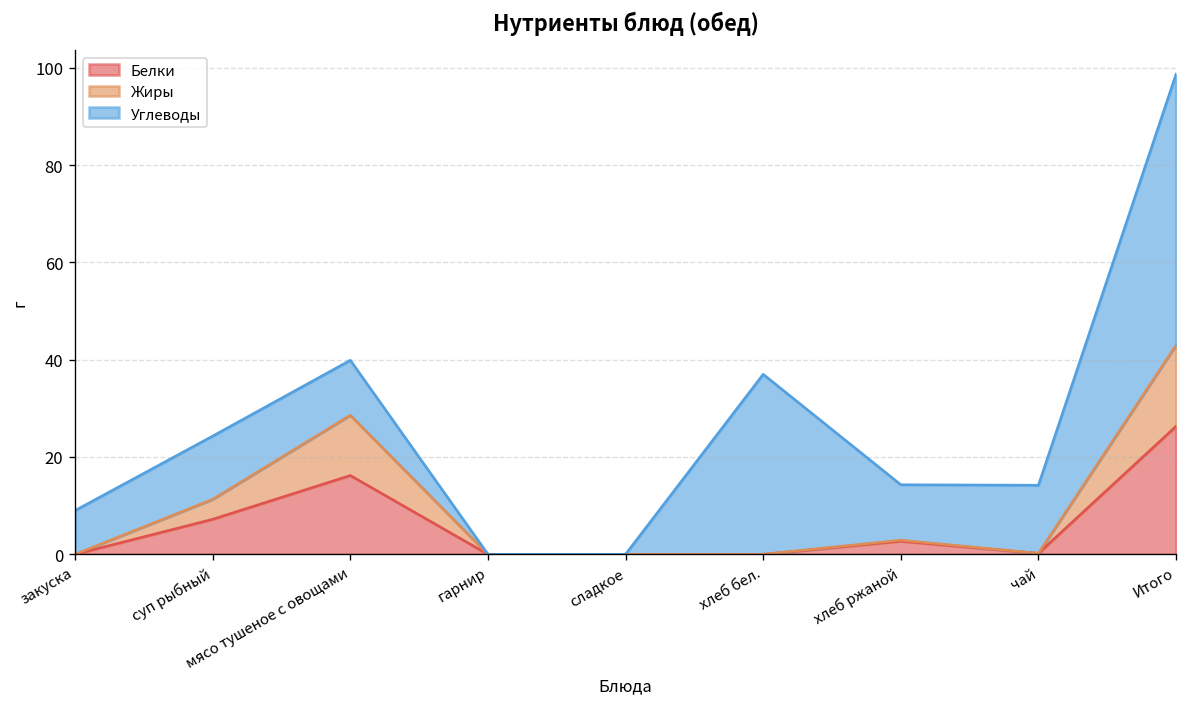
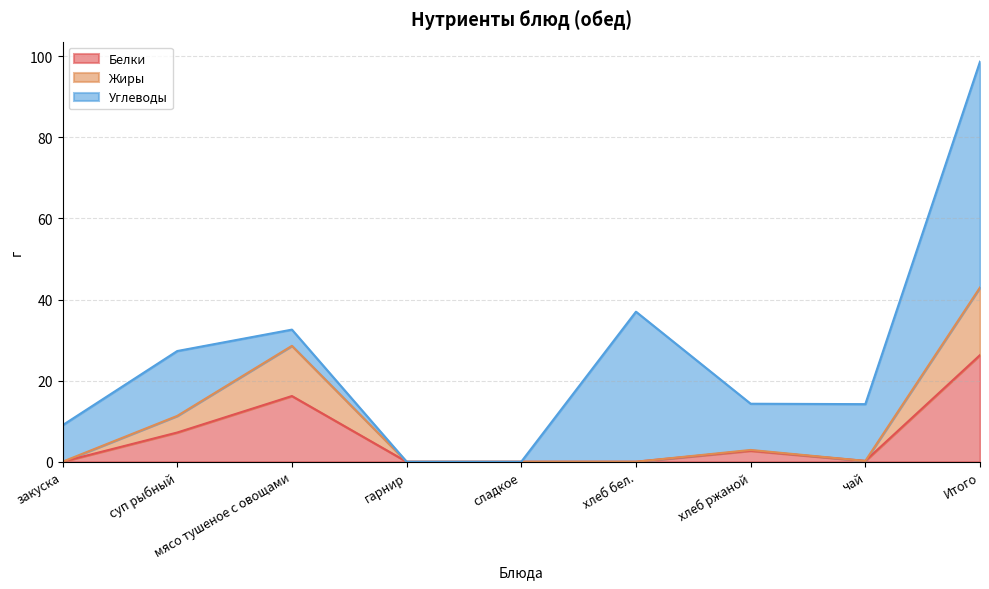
  {
    "Углеводы": {
      "закуска": 9,
-     "суп рыбный": 13,
-     "мясо тушеное с овощами": 11,
+     "суп рыбный": 16,
+     "мясо тушеное с овощами": 4,
      "хлеб бел.": 37,
      "хлеб ржаной": 11,
      "чай": 14,
      "Итого": 56
    }
  }
